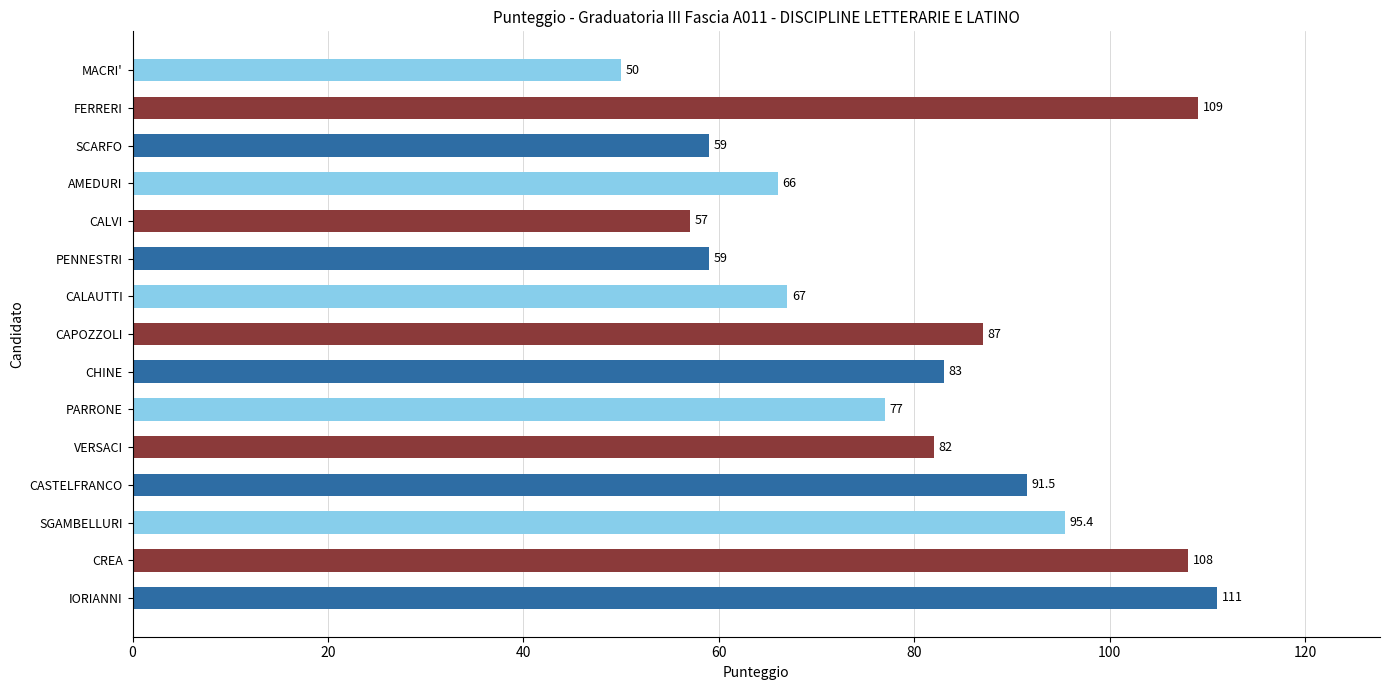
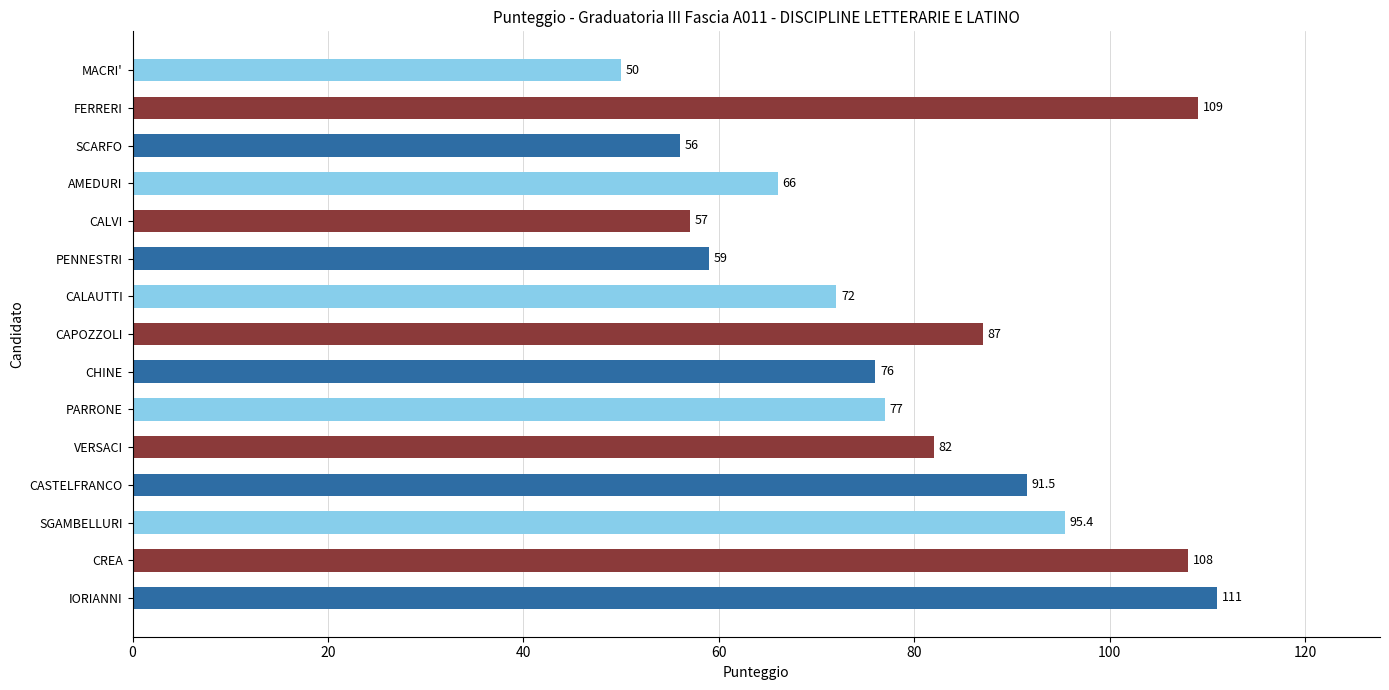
  {
    "MACRI'": 50,
    "FERRERI": 109,
-   "SCARFO": 59,
+   "SCARFO": 56,
    "AMEDURI": 66,
    "CALVI": 57,
    "PENNESTRI": 59,
-   "CALAUTTI": 67,
+   "CALAUTTI": 72,
    "CAPOZZOLI": 87,
-   "CHINE": 83,
+   "CHINE": 76,
    "PARRONE": 77,
    "VERSACI": 82,
    "CASTELFRANCO": 91.5,
    "SGAMBELLURI": 95.4,
    "CREA": 108,
    "IORIANNI": 111
  }
